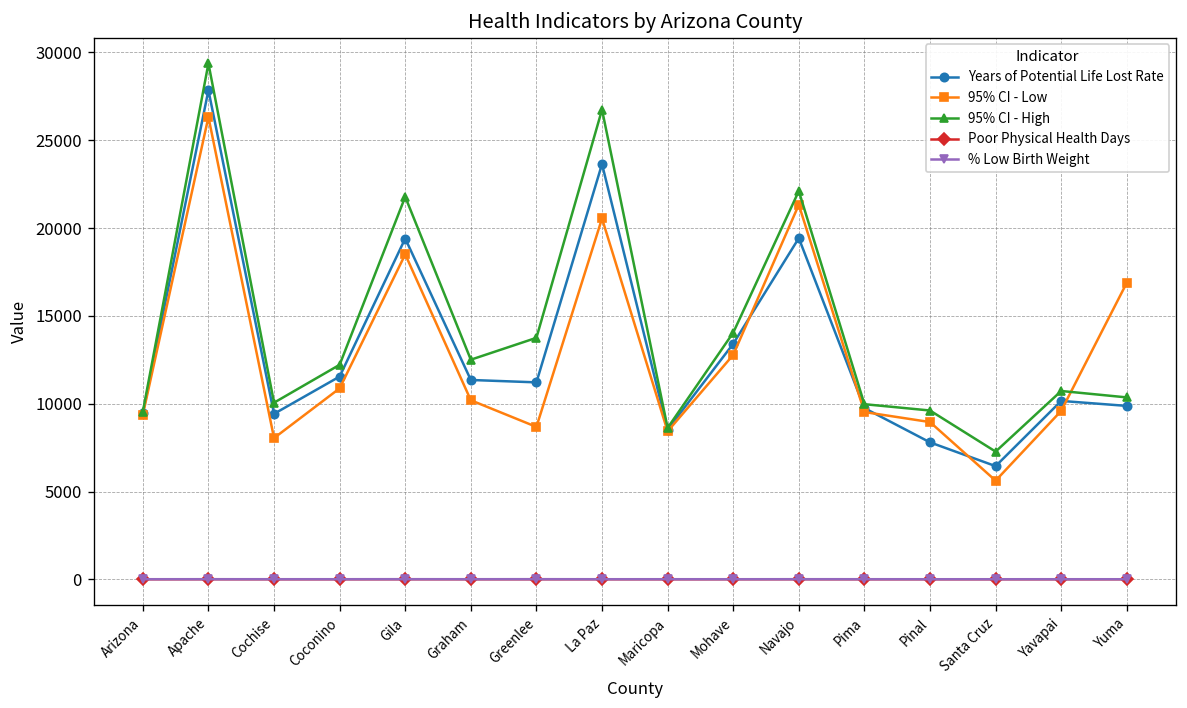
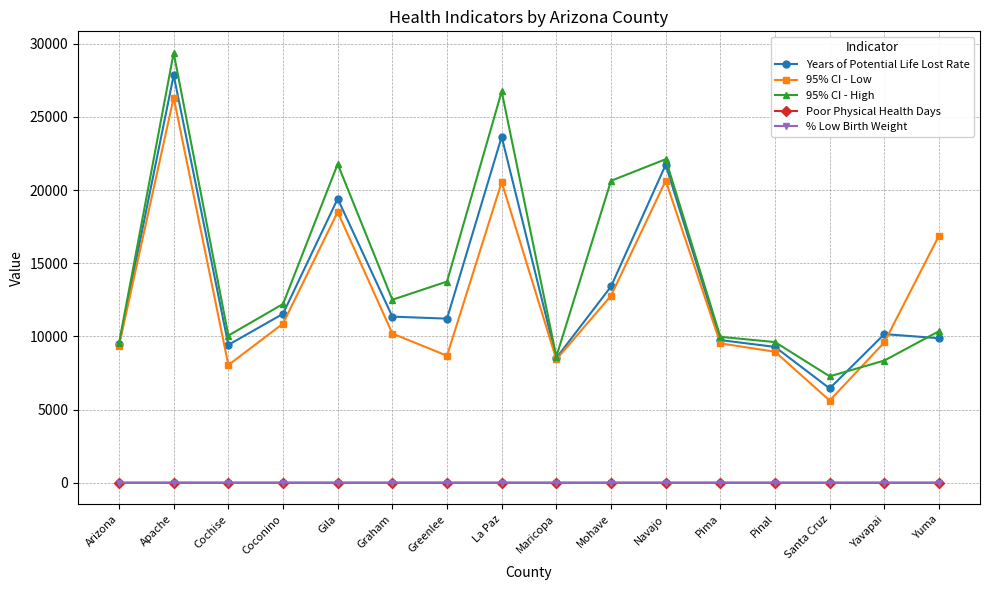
  {
    "Years of Potential Life Lost Rate": {
      "Apache": 27900,
      "Cochise": 9400,
      "Coconino": 11500,
      "Gila": 19400,
      "Graham": 11400,
      "Greenlee": 11200,
      "La Paz": 23600,
      "Mohave": 13400,
-     "Navajo": 19400,
+     "Navajo": 21700,
      "Pima": 9700,
-     "Pinal": 7800,
+     "Pinal": 9300,
      "Santa Cruz": 6400,
      "Yavapai": 10200,
      "Yuma": 9900
    },
    "95% CI - Low": {
      "Apache": 26300,
      "Cochise": 8000,
      "Coconino": 10900,
      "Gila": 18500,
      "Graham": 10200,
      "Greenlee": 8700,
      "La Paz": 20500,
      "Mohave": 12800,
-     "Navajo": 21300,
+     "Navajo": 20600,
      "Pima": 9500,
      "Pinal": 9000,
      "Santa Cruz": 5600,
      "Yavapai": 9600,
      "Yuma": 16900
    },
    "95% CI - High": {
      "Apache": 29400,
      "Cochise": 10100,
      "Coconino": 12200,
      "Gila": 21800,
      "Graham": 12500,
      "Greenlee": 13800,
      "La Paz": 26700,
-     "Mohave": 14000,
+     "Mohave": 20600,
      "Navajo": 22100,
      "Pima": 10000,
      "Pinal": 9600,
      "Santa Cruz": 7300,
-     "Yavapai": 10700,
+     "Yavapai": 8400,
      "Yuma": 10400
    },
    "% Low Birth Weight": {
      "Arizona": 0,
      "Apache": 0,
      "Cochise": 0,
      "Coconino": 0,
      "Gila": 0,
      "Graham": 0,
      "Greenlee": 0,
      "La Paz": 0,
      "Maricopa": 0,
      "Mohave": 0,
      "Navajo": 0,
      "Pima": 0,
      "Pinal": 0,
      "Santa Cruz": 0,
      "Yavapai": 0,
      "Yuma": 0
    }
  }
